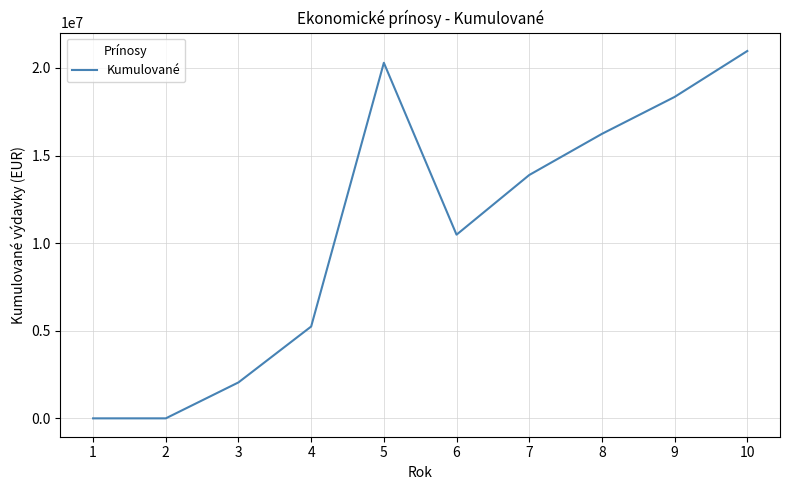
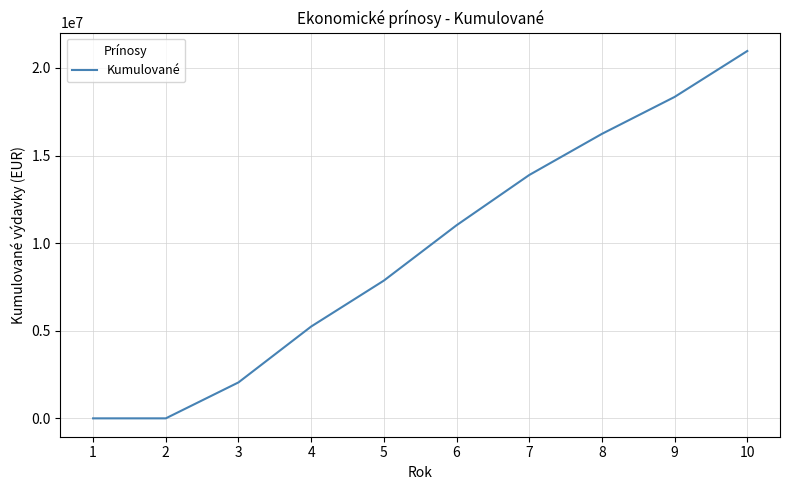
  {
    "1": 0,
    "2": 0,
    "3": 2100000,
    "4": 5200000,
-   "5": 20300000,
-   "6": 10500000,
+   "5": 7900000,
+   "6": 11000000,
    "7": 13900000,
    "8": 16200000,
    "9": 18300000,
    "10": 21000000
  }
